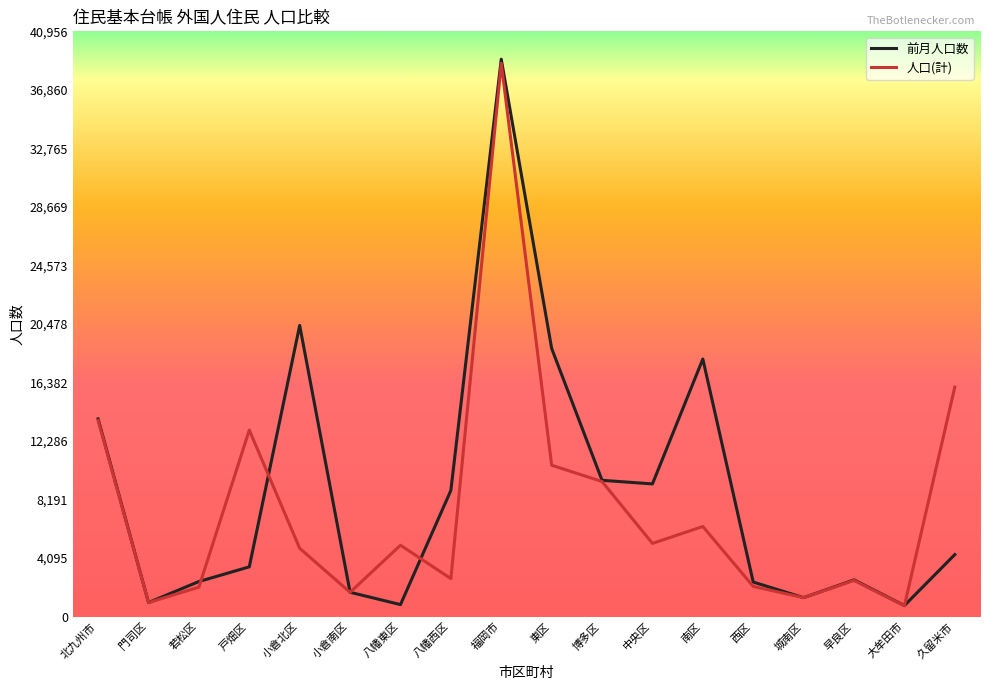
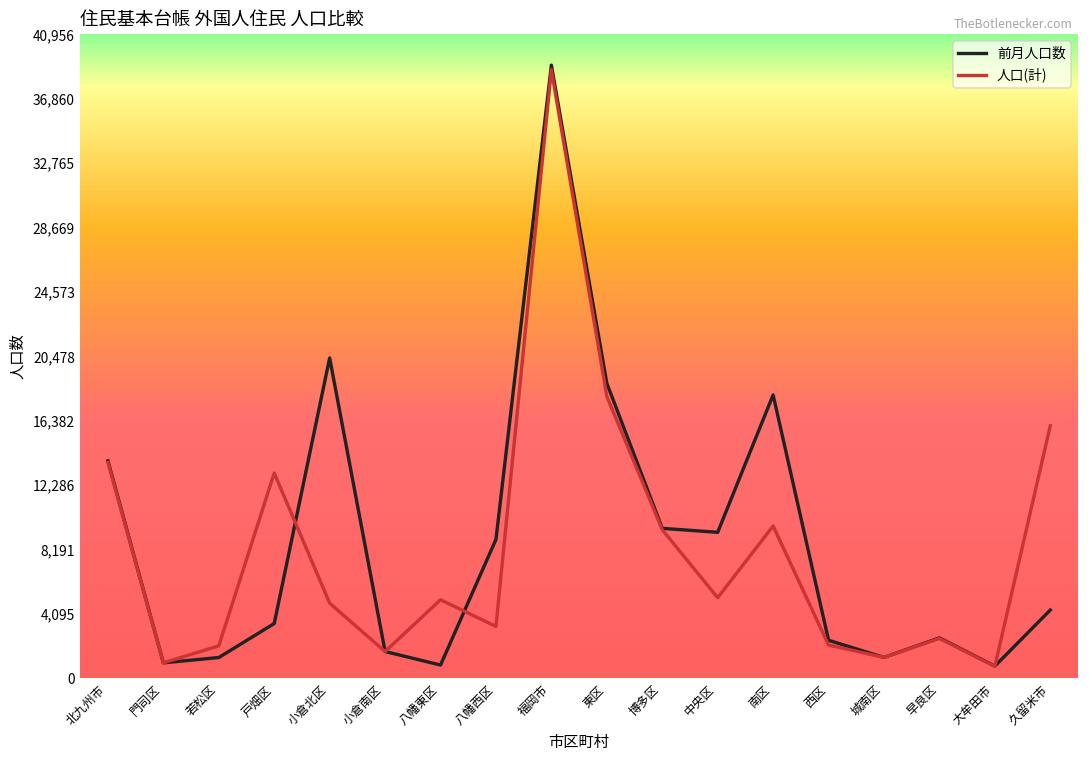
  {
    "前月人口数": {
-     "若松区": "2,500",
+     "若松区": "1,300",
      "戸畑区": "3,500",
      "小倉北区": "20,400",
      "八幡東区": "800",
      "八幡西区": "8,800",
      "福岡市": "39,000",
      "東区": "18,800",
      "中央区": "9,300",
      "南区": "18,000",
      "西区": "2,400",
      "久留米市": "4,300"
    },
    "人口(計)": {
      "若松区": "2,100",
      "戸畑区": "13,100",
      "小倉北区": "4,800",
      "八幡東区": "5,000",
-     "八幡西区": "2,700",
+     "八幡西区": "3,300",
      "福岡市": "38,700",
-     "東区": "10,600",
+     "東区": "17,900",
      "中央区": "5,100",
-     "南区": "6,300",
+     "南区": "9,700",
      "西区": "2,100",
      "久留米市": "16,100"
    }
  }
